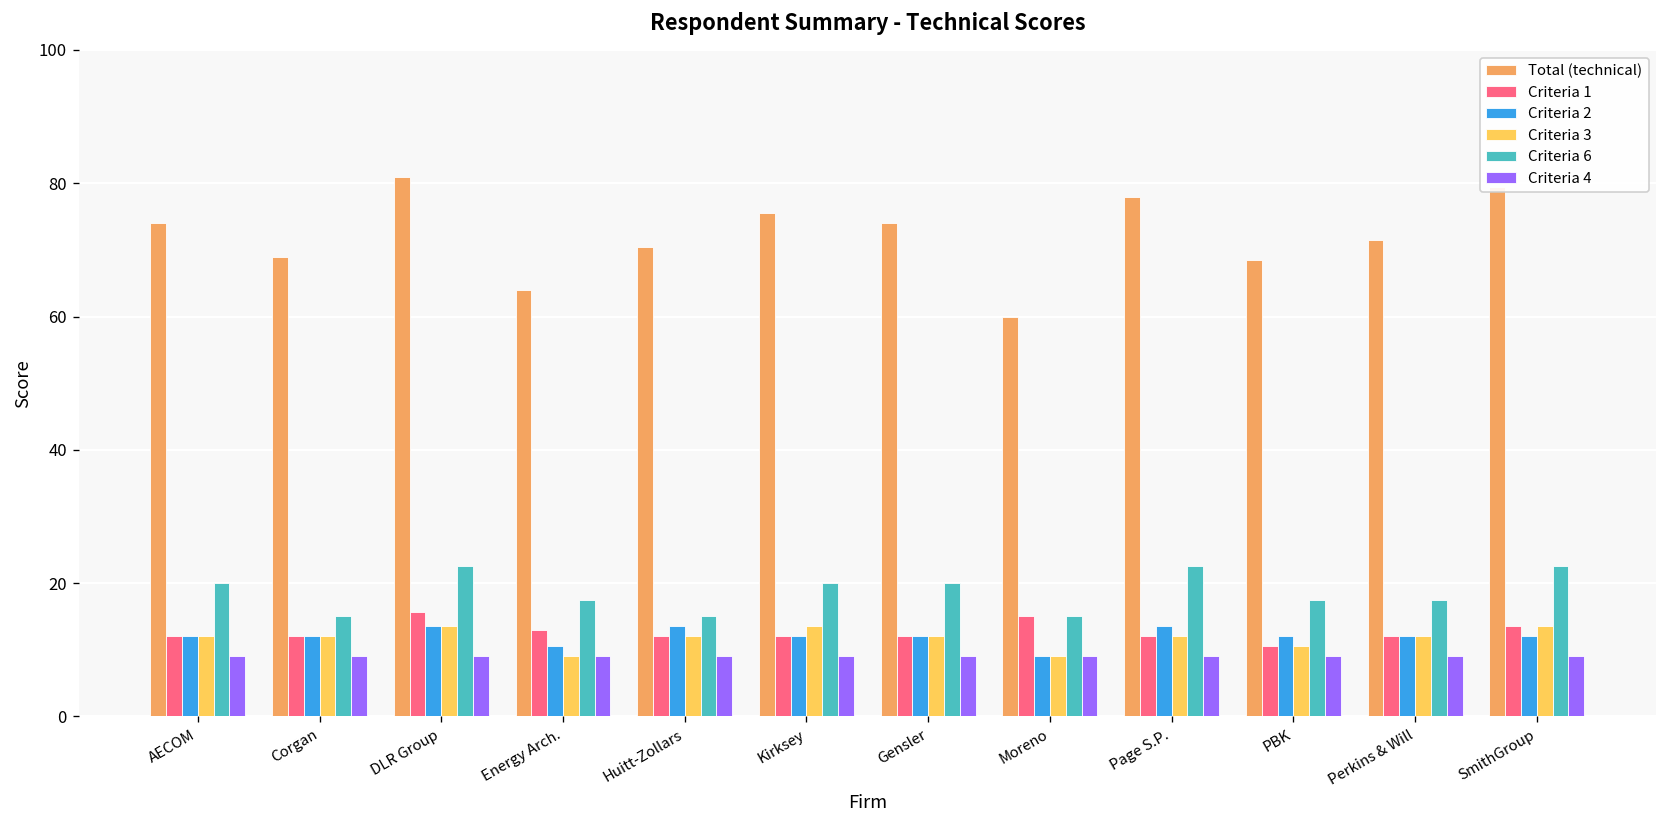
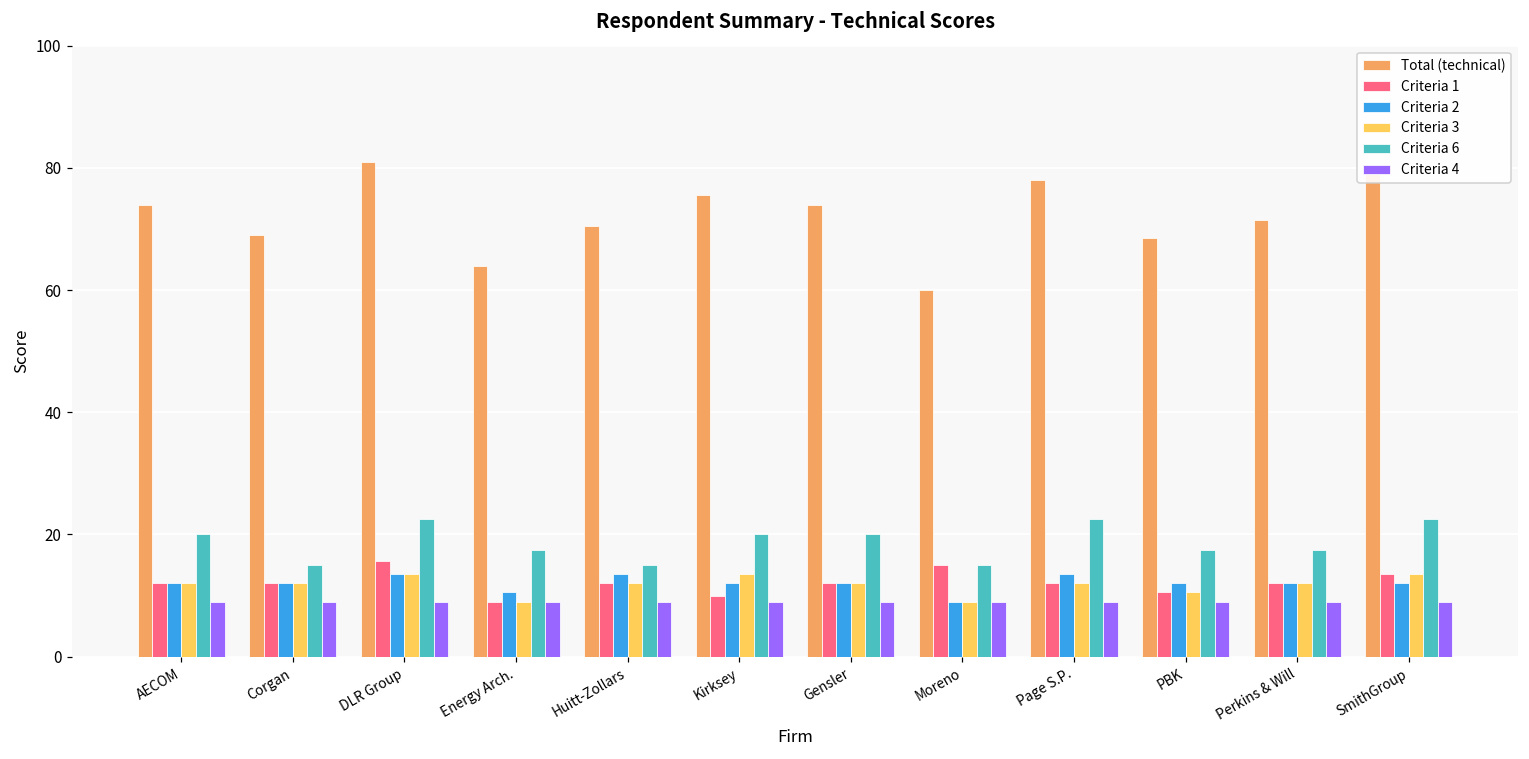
  {
    "Criteria 1": {
      "AECOM": 12,
      "Corgan": 12,
      "DLR Group": 16,
-     "Energy Arch.": 13,
+     "Energy Arch.": 9,
      "Huitt-Zollars": 12,
-     "Kirksey": 12,
+     "Kirksey": 10,
      "Gensler": 12,
      "Moreno": 15,
      "Page S.P.": 12,
      "PBK": 11,
      "Perkins & Will": 12,
      "SmithGroup": 14
    },
    "Criteria 4": {
      "AECOM": 9,
      "Corgan": 9,
      "DLR Group": 9,
      "Energy Arch.": 9,
      "Huitt-Zollars": 9,
      "Kirksey": 9,
      "Gensler": 9,
      "Moreno": 9,
      "Page S.P.": 9,
      "PBK": 9,
      "Perkins & Will": 9,
      "SmithGroup": 9
    }
  }
